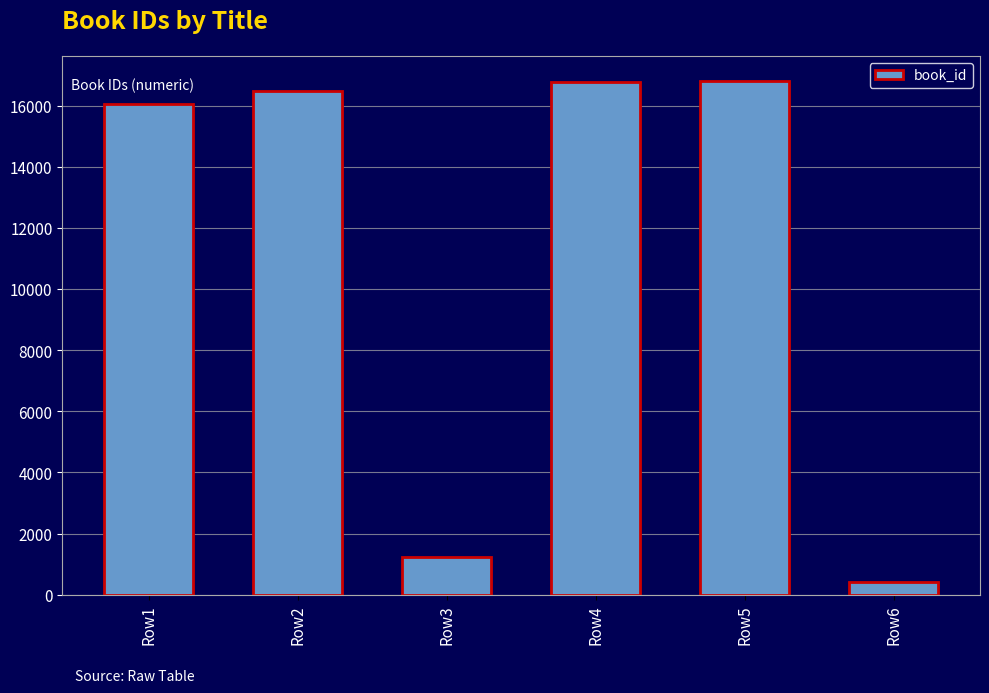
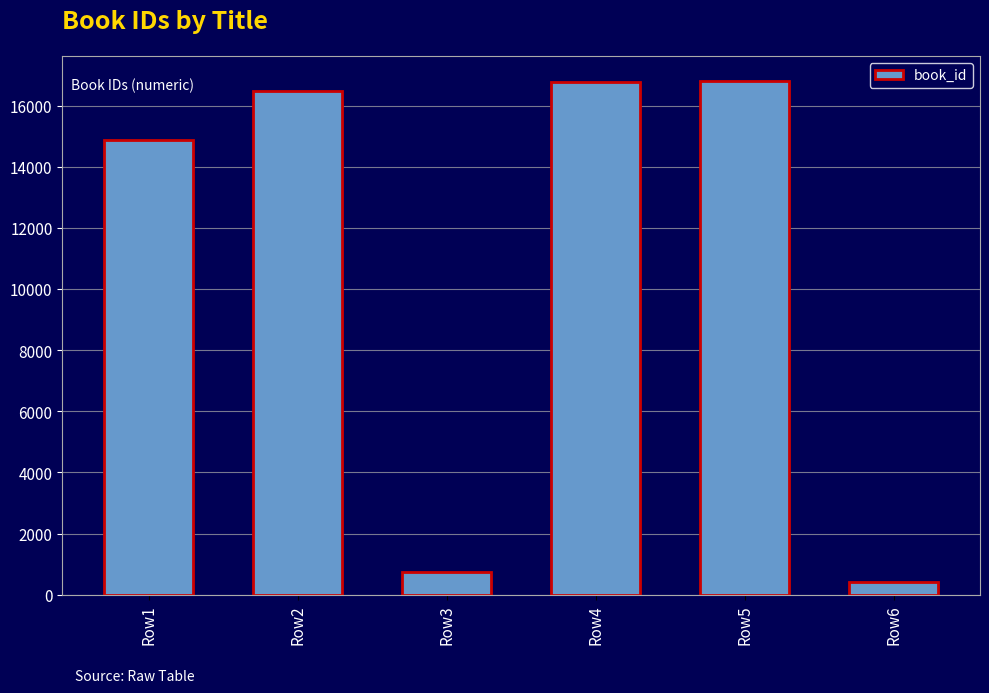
  {
-   "Row1": 16100,
+   "Row1": 14900,
    "Row2": 16500,
-   "Row3": 1200,
+   "Row3": 700,
    "Row4": 16800,
    "Row5": 16800,
    "Row6": 400
  }
